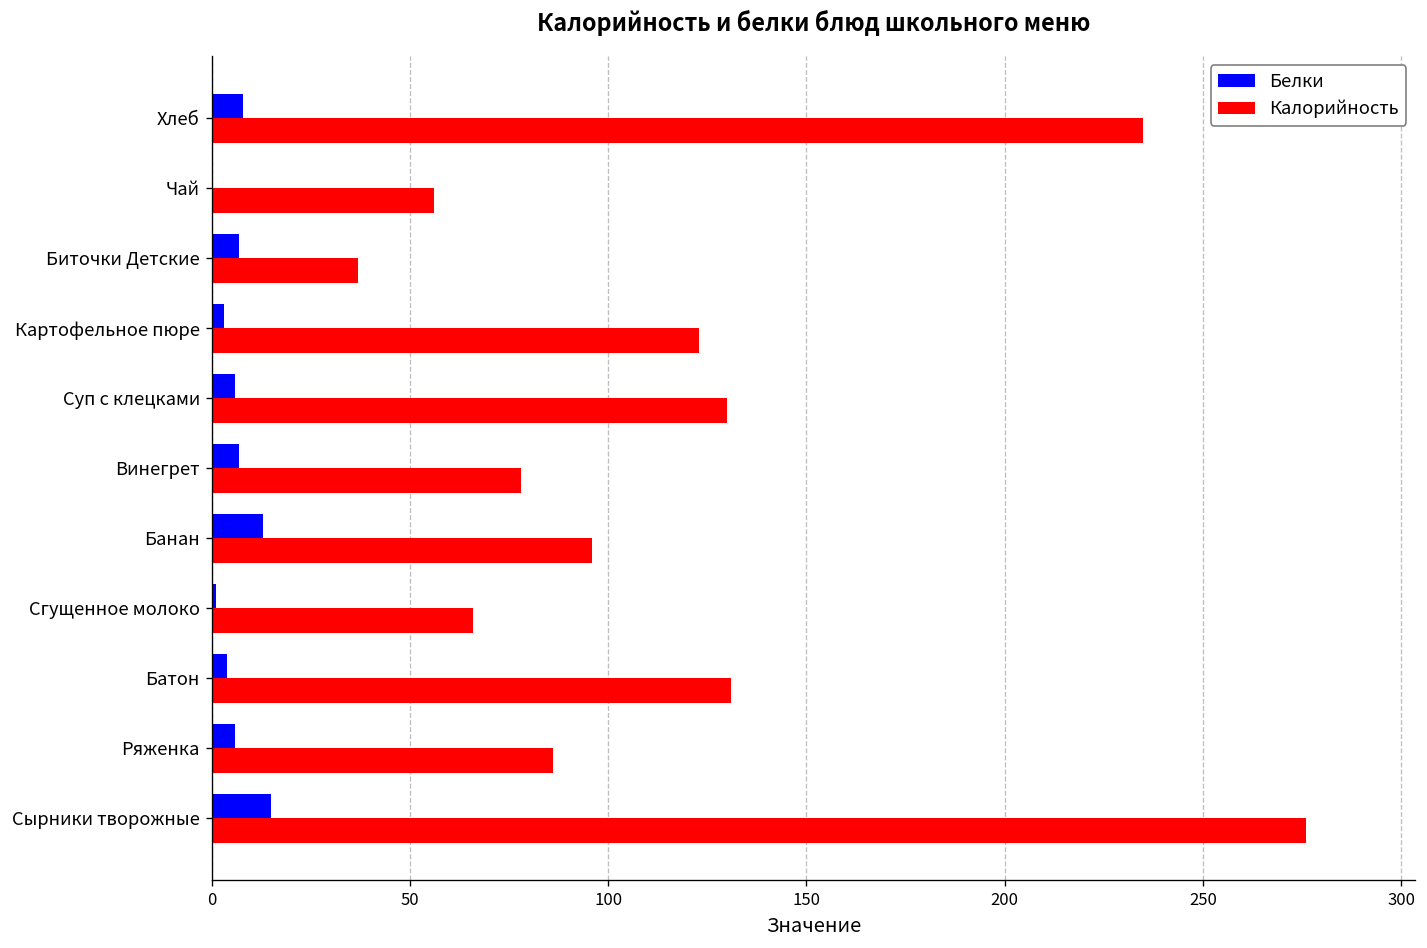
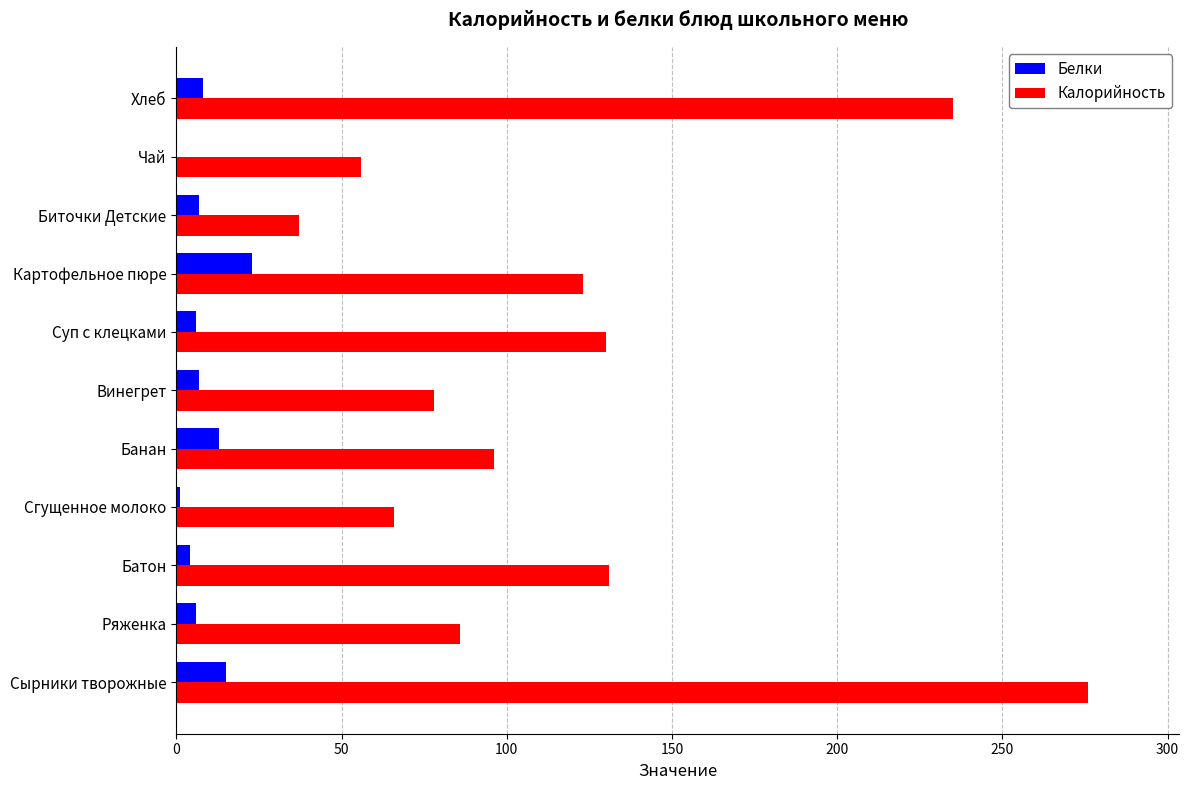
  {
    "Белки": {
      "Хлеб": 8,
      "Чай": 0,
      "Биточки Детские": 7,
-     "Картофельное пюре": 3,
+     "Картофельное пюре": 23,
      "Суп с клецками": 6,
      "Винегрет": 7,
      "Банан": 13,
      "Сгущенное молоко": 1,
      "Батон": 4,
      "Ряженка": 6,
      "Сырники творожные": 15
    },
    "Калорийность": {
      "Хлеб": 235,
      "Чай": 56,
      "Биточки Детские": 37,
      "Картофельное пюре": 123,
      "Суп с клецками": 130,
      "Винегрет": 78,
      "Банан": 96,
      "Сгущенное молоко": 66,
      "Батон": 131,
      "Ряженка": 86,
      "Сырники творожные": 276
    }
  }
